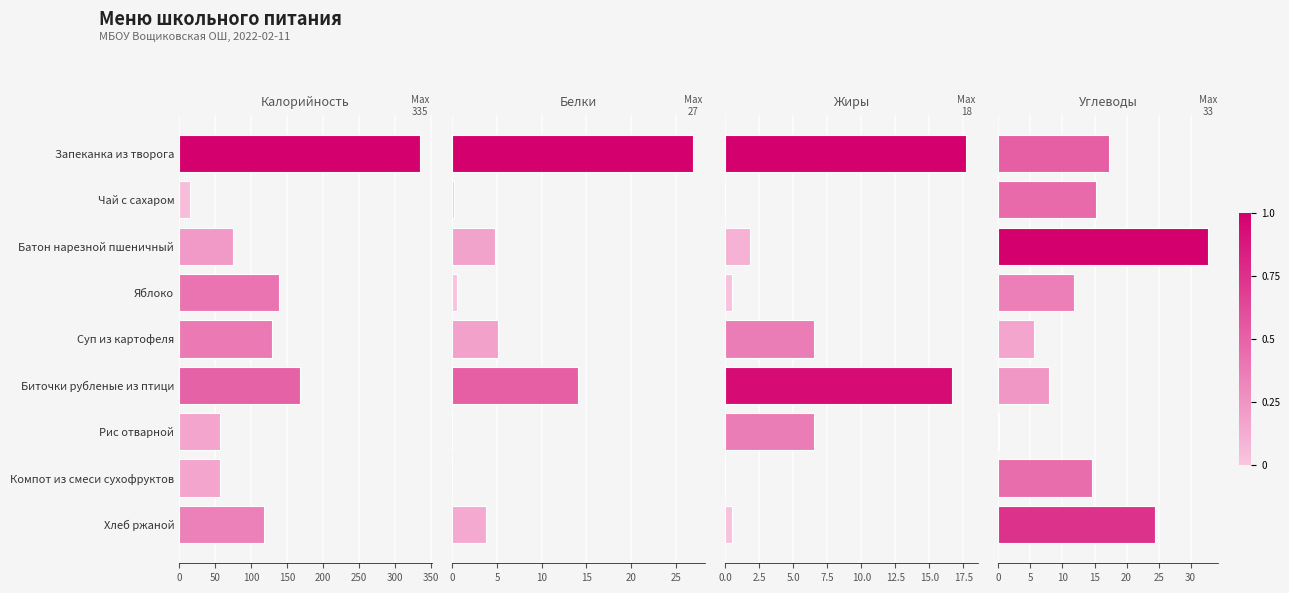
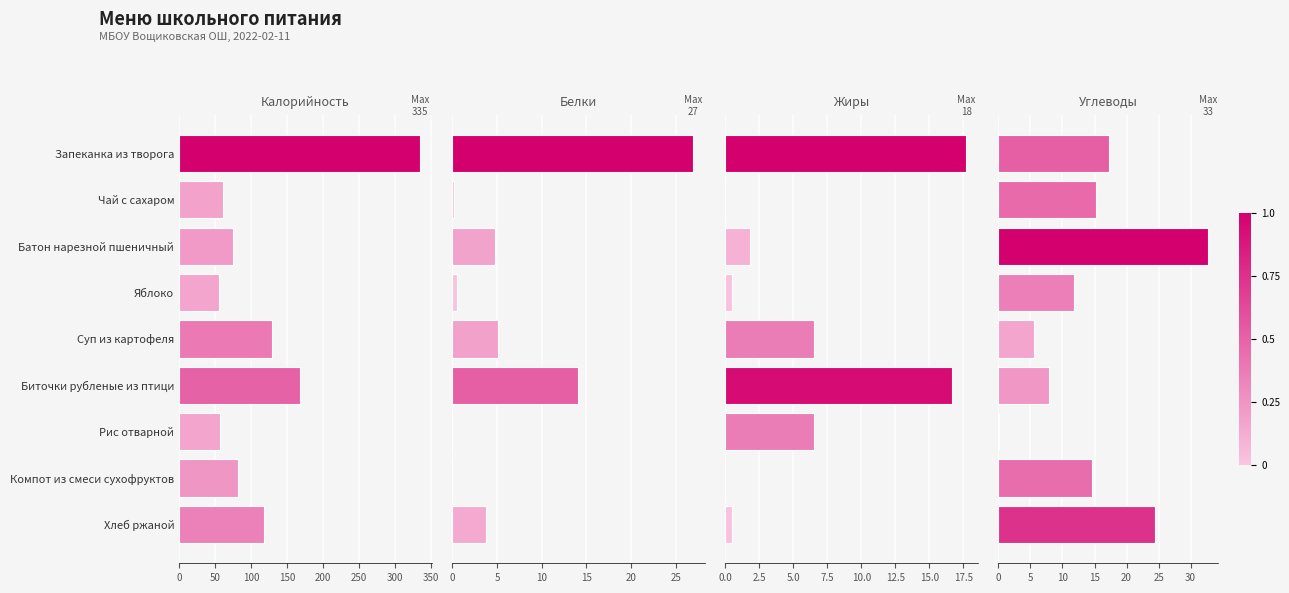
  {
    "Калорийность": {
      "Запеканка из творога": 340,
-     "Чай с сахаром": 20,
+     "Чай с сахаром": 60,
      "Батон нарезной пшеничный": 80,
-     "Яблоко": 140,
+     "Яблоко": 60,
      "Суп из картофеля": 130,
      "Биточки рубленые из птици": 170,
      "Рис отварной": 60,
-     "Компот из смеси сухофруктов": 60,
+     "Компот из смеси сухофруктов": 80,
      "Хлеб ржаной": 120
    }
  }
